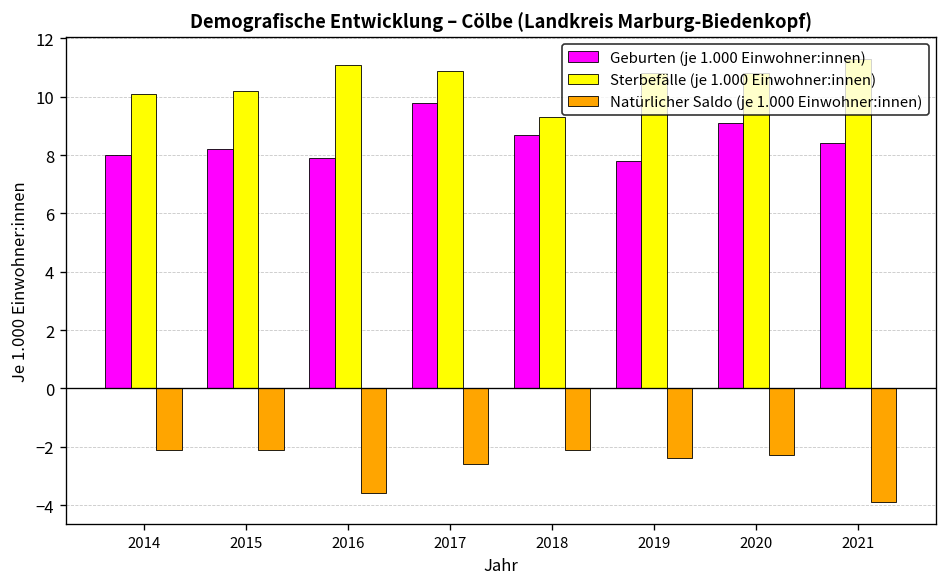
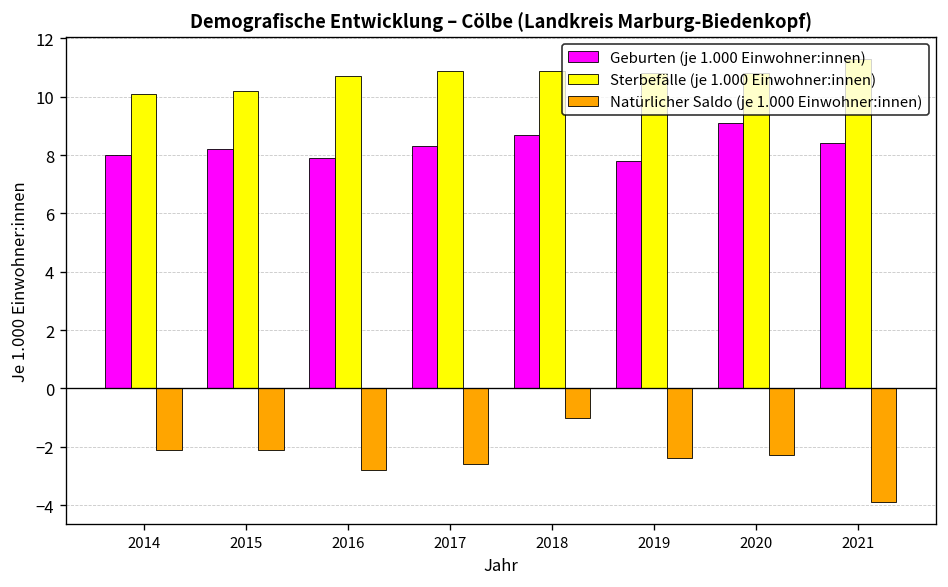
  {
    "Geburten (je 1.000 Einwohner:innen)": {
      "2014": 8.0,
      "2015": 8.2,
      "2016": 7.9,
-     "2017": 9.8,
+     "2017": 8.3,
      "2018": 8.7,
      "2019": 7.8,
      "2020": 9.1,
      "2021": 8.4
    },
    "Sterbefälle (je 1.000 Einwohner:innen)": {
      "2014": 10.1,
      "2015": 10.2,
-     "2016": 11.1,
+     "2016": 10.7,
      "2017": 10.9,
-     "2018": 9.3
+     "2018": 10.9
    },
    "Natürlicher Saldo (je 1.000 Einwohner:innen)": {
      "2014": -2.1,
      "2015": -2.1,
-     "2016": -3.6,
+     "2016": -2.8,
      "2017": -2.6,
-     "2018": -2.1,
+     "2018": -1.0,
      "2019": -2.4,
      "2020": -2.3,
      "2021": -3.9
    }
  }
